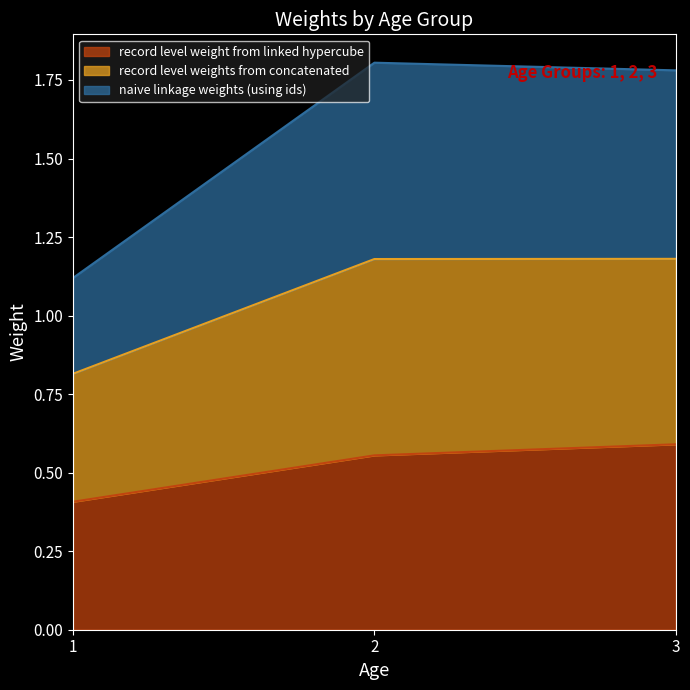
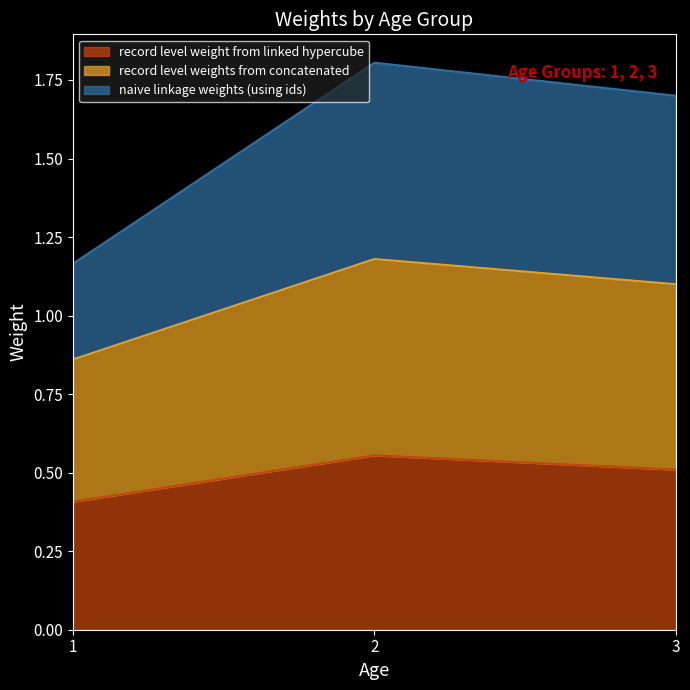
  {
    "record level weight from linked hypercube": {
      "1": "0.41",
      "2": "0.56",
-     "3": "0.59"
+     "3": "0.51"
    },
    "record level weights from concatenated": {
-     "1": "0.41",
+     "1": "0.45",
      "2": "0.63",
      "3": "0.59"
    },
    "naive linkage weights (using ids)": {
      "3": "1,"
    }
  }
